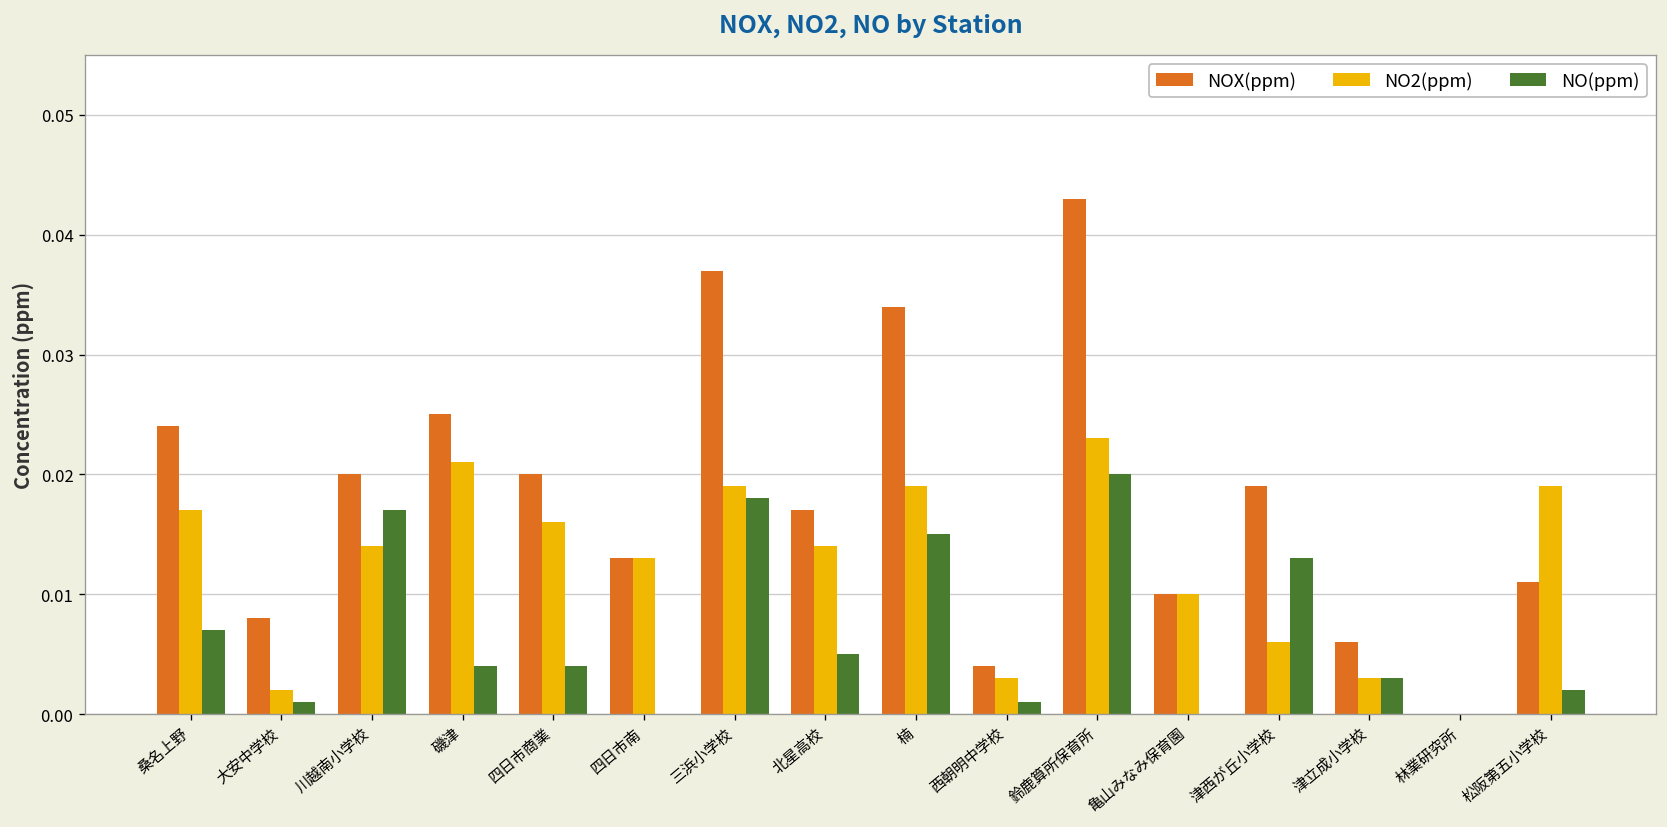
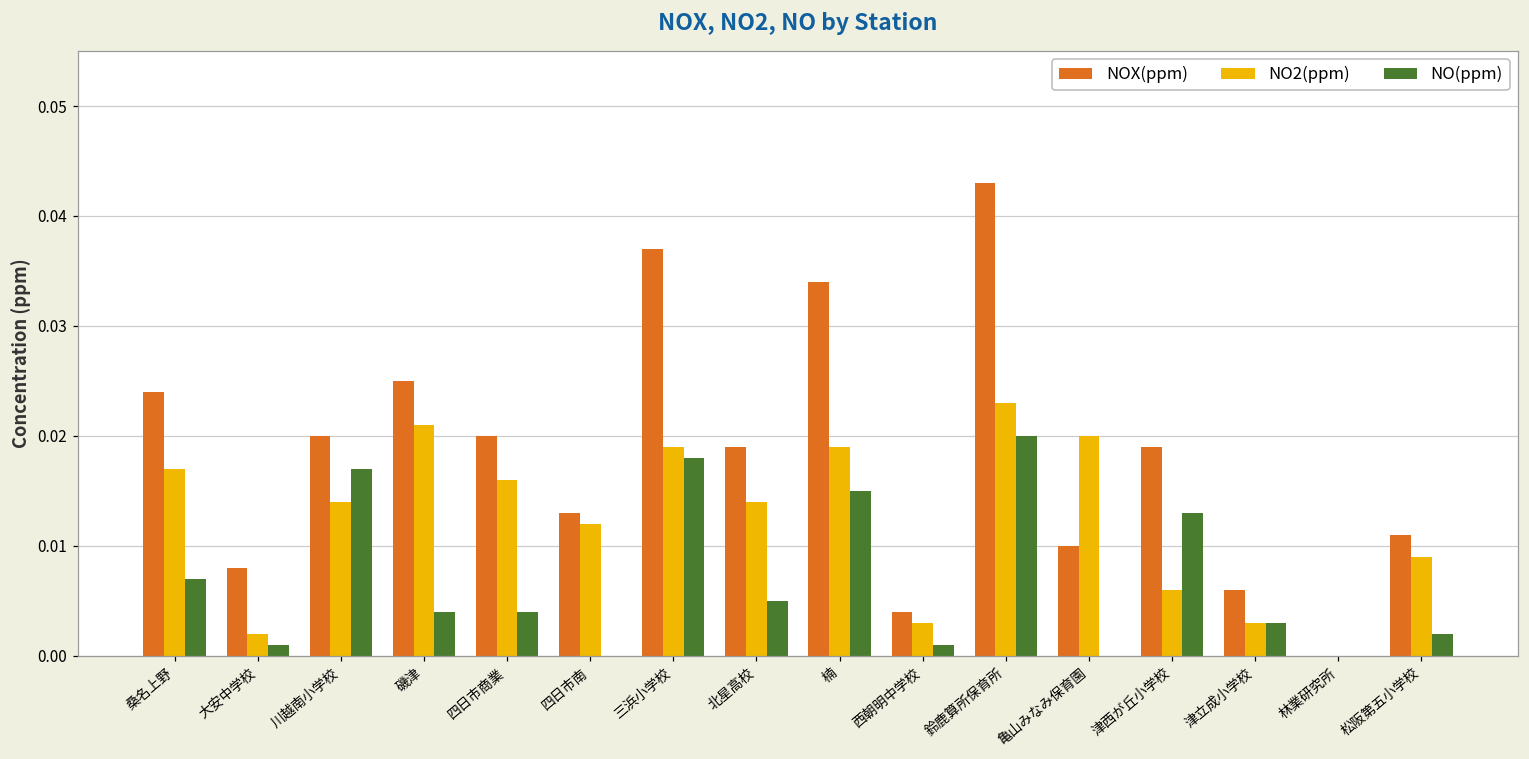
  {
    "NOX(ppm)": {
      "桑名上野": 0.024,
      "大安中学校": 0.008,
      "川越南小学校": 0.020,
      "磯津": 0.025,
      "四日市商業": 0.020,
      "四日市南": 0.013,
      "三浜小学校": 0.037,
-     "北星高校": 0.017,
+     "北星高校": 0.019,
      "楠": 0.034,
      "西朝明中学校": 0.004,
      "鈴鹿算所保育所": 0.043,
      "亀山みなみ保育園": 0.010,
      "津西が丘小学校": 0.019,
      "津立成小学校": 0.006,
      "林業研究所": 0.000,
      "松阪第五小学校": 0.011
    },
    "NO2(ppm)": {
      "桑名上野": 0.017,
      "大安中学校": 0.002,
      "川越南小学校": 0.014,
      "磯津": 0.021,
      "四日市商業": 0.016,
-     "四日市南": 0.013,
+     "四日市南": 0.012,
      "三浜小学校": 0.019,
      "北星高校": 0.014,
      "楠": 0.019,
      "西朝明中学校": 0.003,
      "鈴鹿算所保育所": 0.023,
-     "亀山みなみ保育園": 0.01,
+     "亀山みなみ保育園": 0.02,
      "津西が丘小学校": 0.006,
      "津立成小学校": 0.003,
      "林業研究所": 0.000,
-     "松阪第五小学校": 0.019
+     "松阪第五小学校": 0.009
    },
    "NO(ppm)": {
      "桑名上野": 0.007,
      "大安中学校": 0.001,
      "川越南小学校": 0.017,
      "磯津": 0.004,
      "四日市商業": 0.004,
      "四日市南": 0.000,
      "三浜小学校": 0.018,
      "北星高校": 0.005,
      "楠": 0.015,
      "西朝明中学校": 0.001,
      "鈴鹿算所保育所": 0.020,
      "亀山みなみ保育園": 0.000,
      "津西が丘小学校": 0.013,
      "津立成小学校": 0.003,
      "林業研究所": 0.000,
      "松阪第五小学校": 0.002
    }
  }
